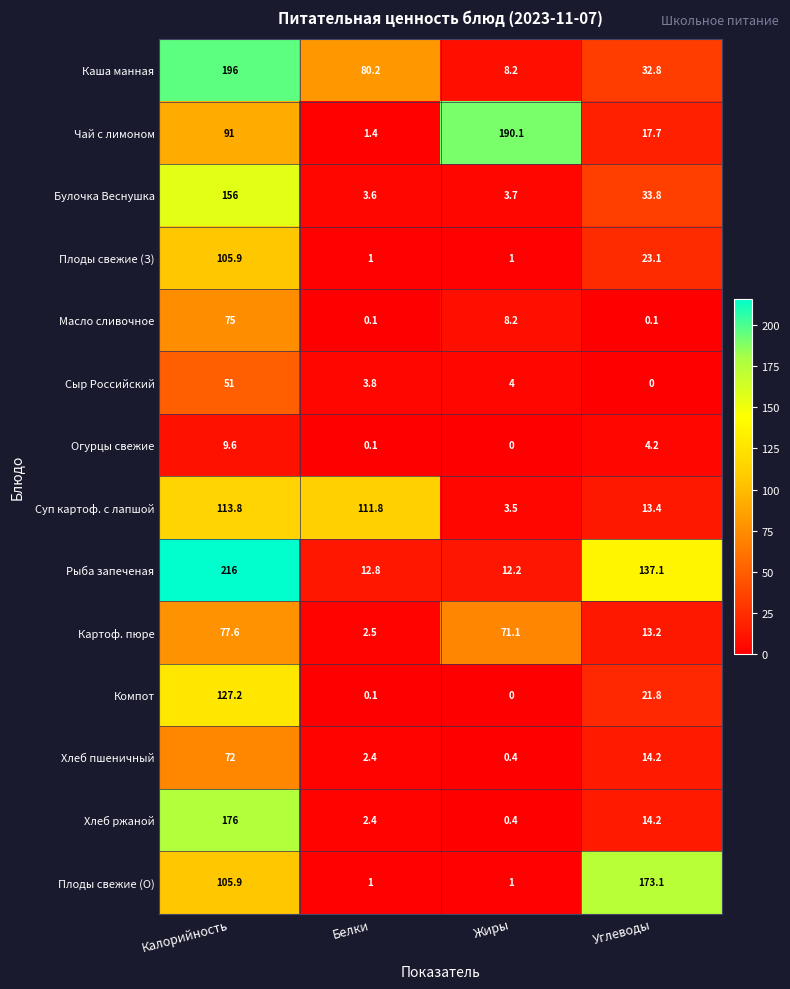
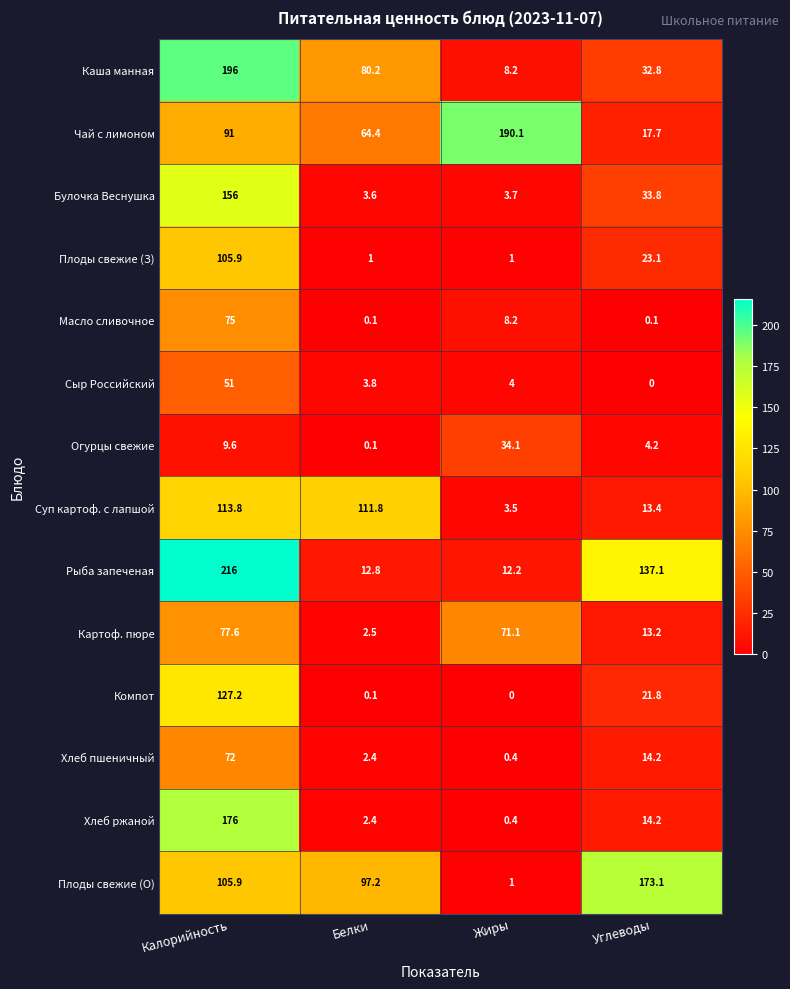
  {
    "Каша манная": {
      "Калорийность": 196,
      "Белки": 80.2,
      "Жиры": 8.2,
      "Углеводы": 32.8
    },
    "Чай с лимоном": {
      "Калорийность": 91,
-     "Белки": 1.4,
+     "Белки": 64.4,
      "Жиры": 190.1,
      "Углеводы": 17.7
    },
    "Булочка Веснушка": {
      "Калорийность": 156,
      "Белки": 3.6,
      "Жиры": 3.7,
      "Углеводы": 33.8
    },
    "Плоды свежие (З)": {
      "Калорийность": 105.9,
      "Белки": 1,
      "Жиры": 1,
      "Углеводы": 23.1
    },
    "Масло сливочное": {
      "Калорийность": 75,
      "Белки": 0.1,
      "Жиры": 8.2,
      "Углеводы": 0.1
    },
    "Сыр Российский": {
      "Калорийность": 51,
      "Белки": 3.8,
      "Жиры": 4,
      "Углеводы": 0
    },
    "Огурцы свежие": {
      "Калорийность": 9.6,
      "Белки": 0.1,
-     "Жиры": 0,
+     "Жиры": 34.1,
      "Углеводы": 4.2
    },
    "Суп картоф. с лапшой": {
      "Калорийность": 113.8,
      "Белки": 111.8,
      "Жиры": 3.5,
      "Углеводы": 13.4
    },
    "Рыба запеченая": {
      "Калорийность": 216,
      "Белки": 12.8,
      "Жиры": 12.2,
      "Углеводы": 137.1
    },
    "Картоф. пюре": {
      "Калорийность": 77.6,
      "Белки": 2.5,
      "Жиры": 71.1,
      "Углеводы": 13.2
    },
    "Компот": {
      "Калорийность": 127.2,
      "Белки": 0.1,
      "Жиры": 0,
      "Углеводы": 21.8
    },
    "Хлеб пшеничный": {
      "Калорийность": 72,
      "Белки": 2.4,
      "Жиры": 0.4,
      "Углеводы": 14.2
    },
    "Хлеб ржаной": {
      "Калорийность": 176,
      "Белки": 2.4,
      "Жиры": 0.4,
      "Углеводы": 14.2
    },
    "Плоды свежие (О)": {
      "Калорийность": 105.9,
-     "Белки": 1,
+     "Белки": 97.2,
      "Жиры": 1,
      "Углеводы": 173.1
    }
  }
